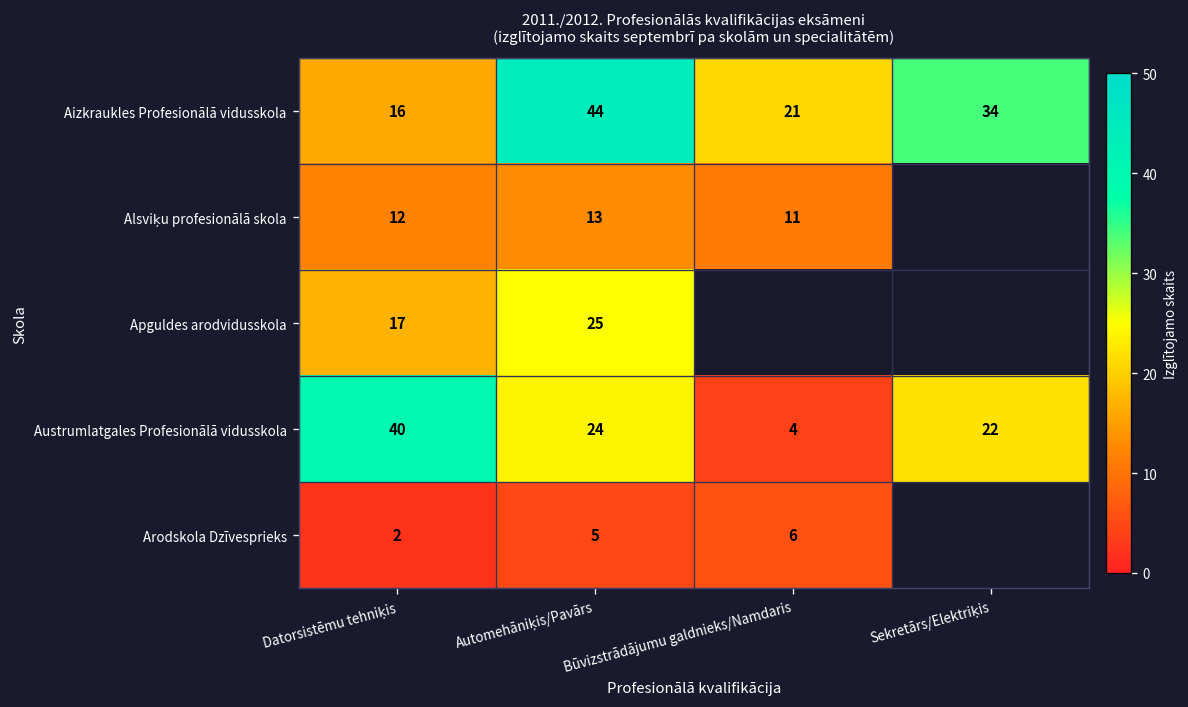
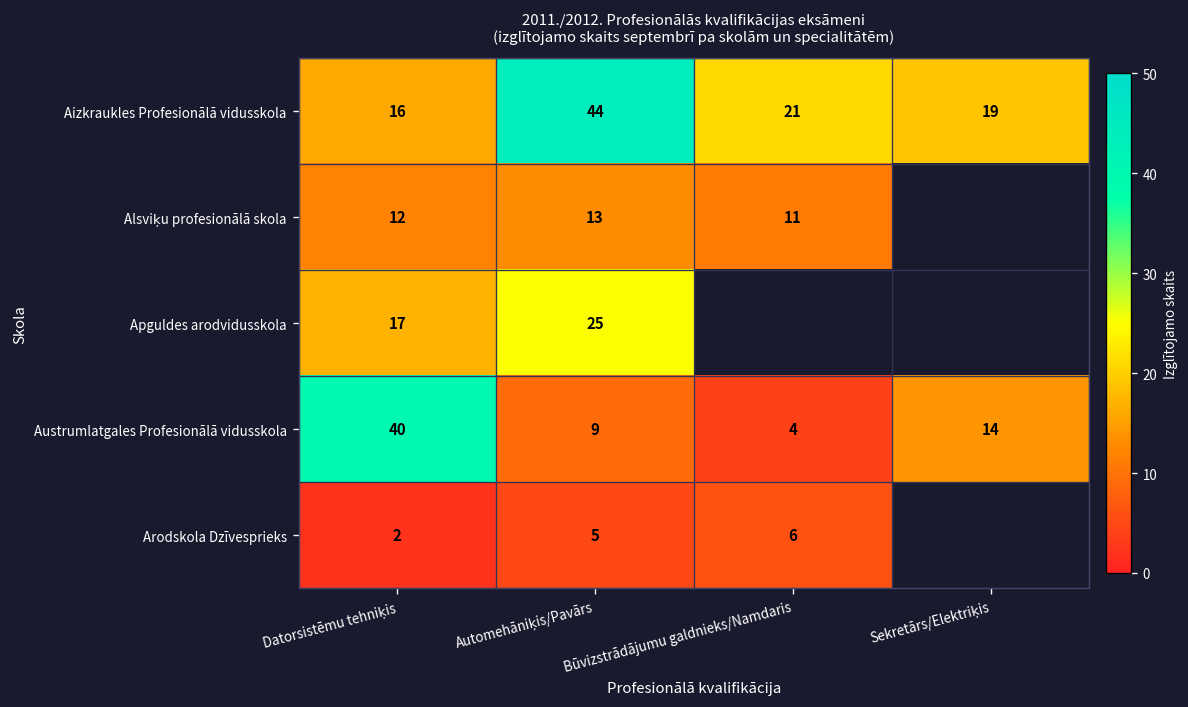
  {
    "Aizkraukles Profesionālā vidusskola": {
      "Datorsistēmu tehniķis": 16,
      "Automehāniķis/Pavārs": 44,
      "Būvizstrādājumu galdnieks/Namdaris": 21,
-     "Sekretārs/Elektriķis": 34
+     "Sekretārs/Elektriķis": 19
    },
    "Alsviķu profesionālā skola": {
      "Datorsistēmu tehniķis": 12,
      "Automehāniķis/Pavārs": 13,
      "Būvizstrādājumu galdnieks/Namdaris": 11
    },
    "Apguldes arodvidusskola": {
      "Datorsistēmu tehniķis": 17,
      "Automehāniķis/Pavārs": 25
    },
    "Austrumlatgales Profesionālā vidusskola": {
      "Datorsistēmu tehniķis": 40,
-     "Automehāniķis/Pavārs": 24,
+     "Automehāniķis/Pavārs": 9,
      "Būvizstrādājumu galdnieks/Namdaris": 4,
-     "Sekretārs/Elektriķis": 22
+     "Sekretārs/Elektriķis": 14
    },
    "Arodskola Dzīvesprieks": {
      "Datorsistēmu tehniķis": 2,
      "Automehāniķis/Pavārs": 5,
      "Būvizstrādājumu galdnieks/Namdaris": 6
    }
  }
